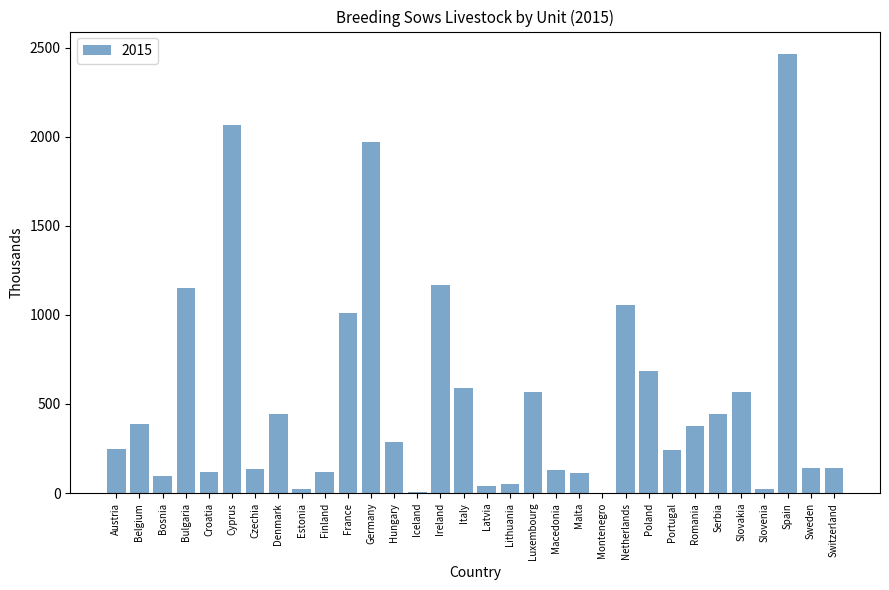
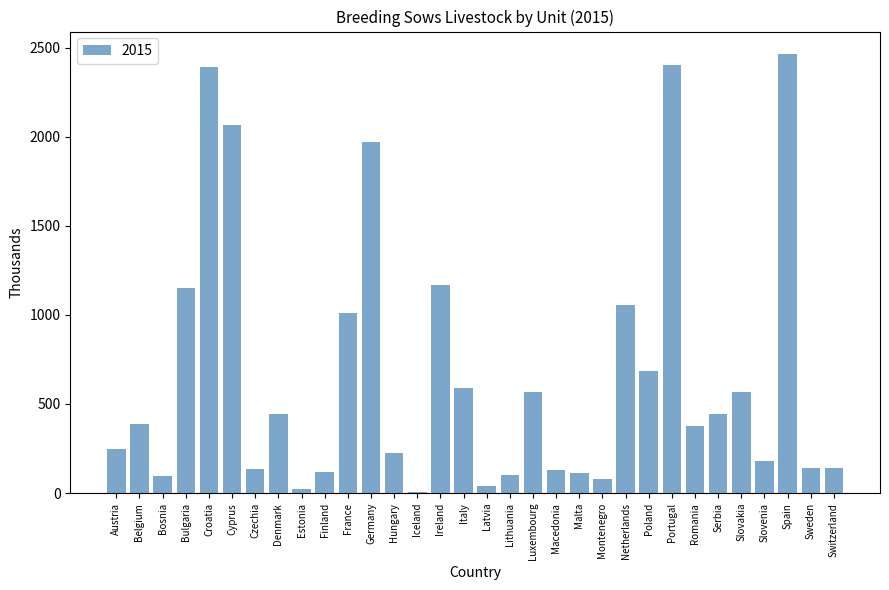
  {
    "Austria": 240,
    "Belgium": 390,
    "Bosnia": 100,
    "Bulgaria": 1150,
-   "Croatia": 120,
+   "Croatia": 2390,
    "Cyprus": 2070,
    "Czechia": 140,
    "Denmark": 450,
    "Estonia": 20,
    "Finland": 120,
    "France": 1010,
    "Germany": 1970,
-   "Hungary": 290,
+   "Hungary": 220,
    "Ireland": 1170,
    "Italy": 590,
    "Latvia": 40,
-   "Lithuania": 50,
+   "Lithuania": 100,
    "Luxembourg": 570,
    "Macedonia": 130,
    "Malta": 110,
-   "Montenegro": 0,
+   "Montenegro": 80,
    "Netherlands": 1050,
    "Poland": 680,
-   "Portugal": 240,
+   "Portugal": 2400,
    "Romania": 370,
    "Serbia": 450,
    "Slovakia": 570,
-   "Slovenia": 20,
+   "Slovenia": 180,
    "Spain": 2470,
    "Sweden": 140,
    "Switzerland": 140
  }
